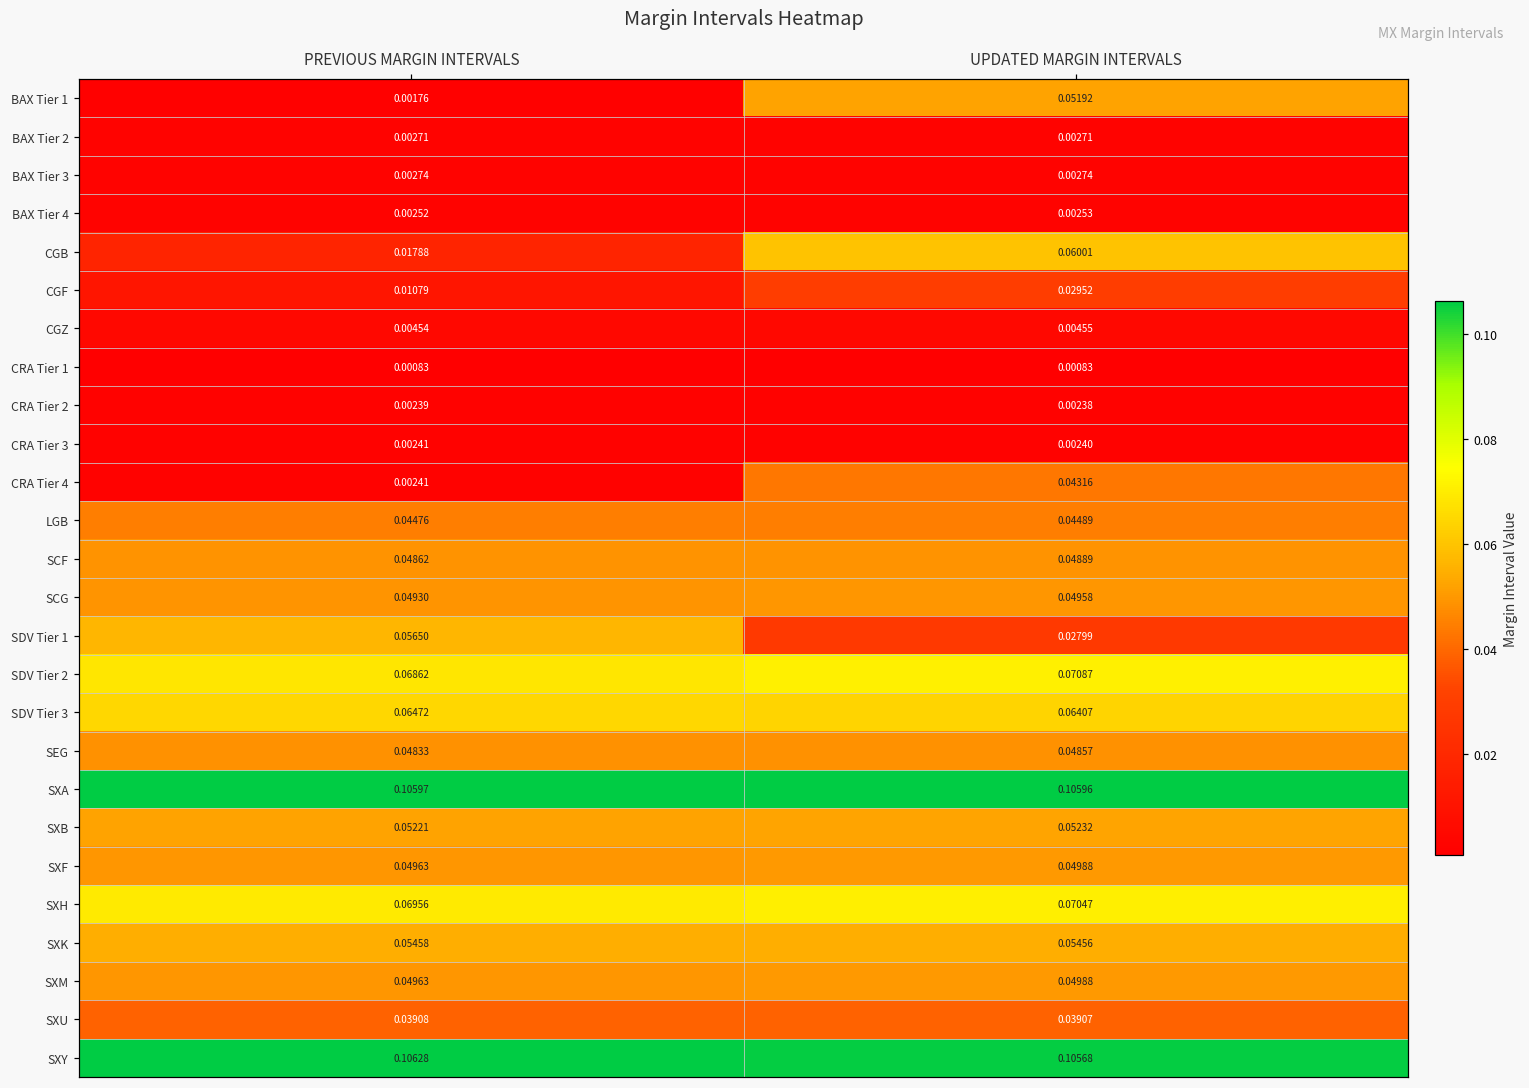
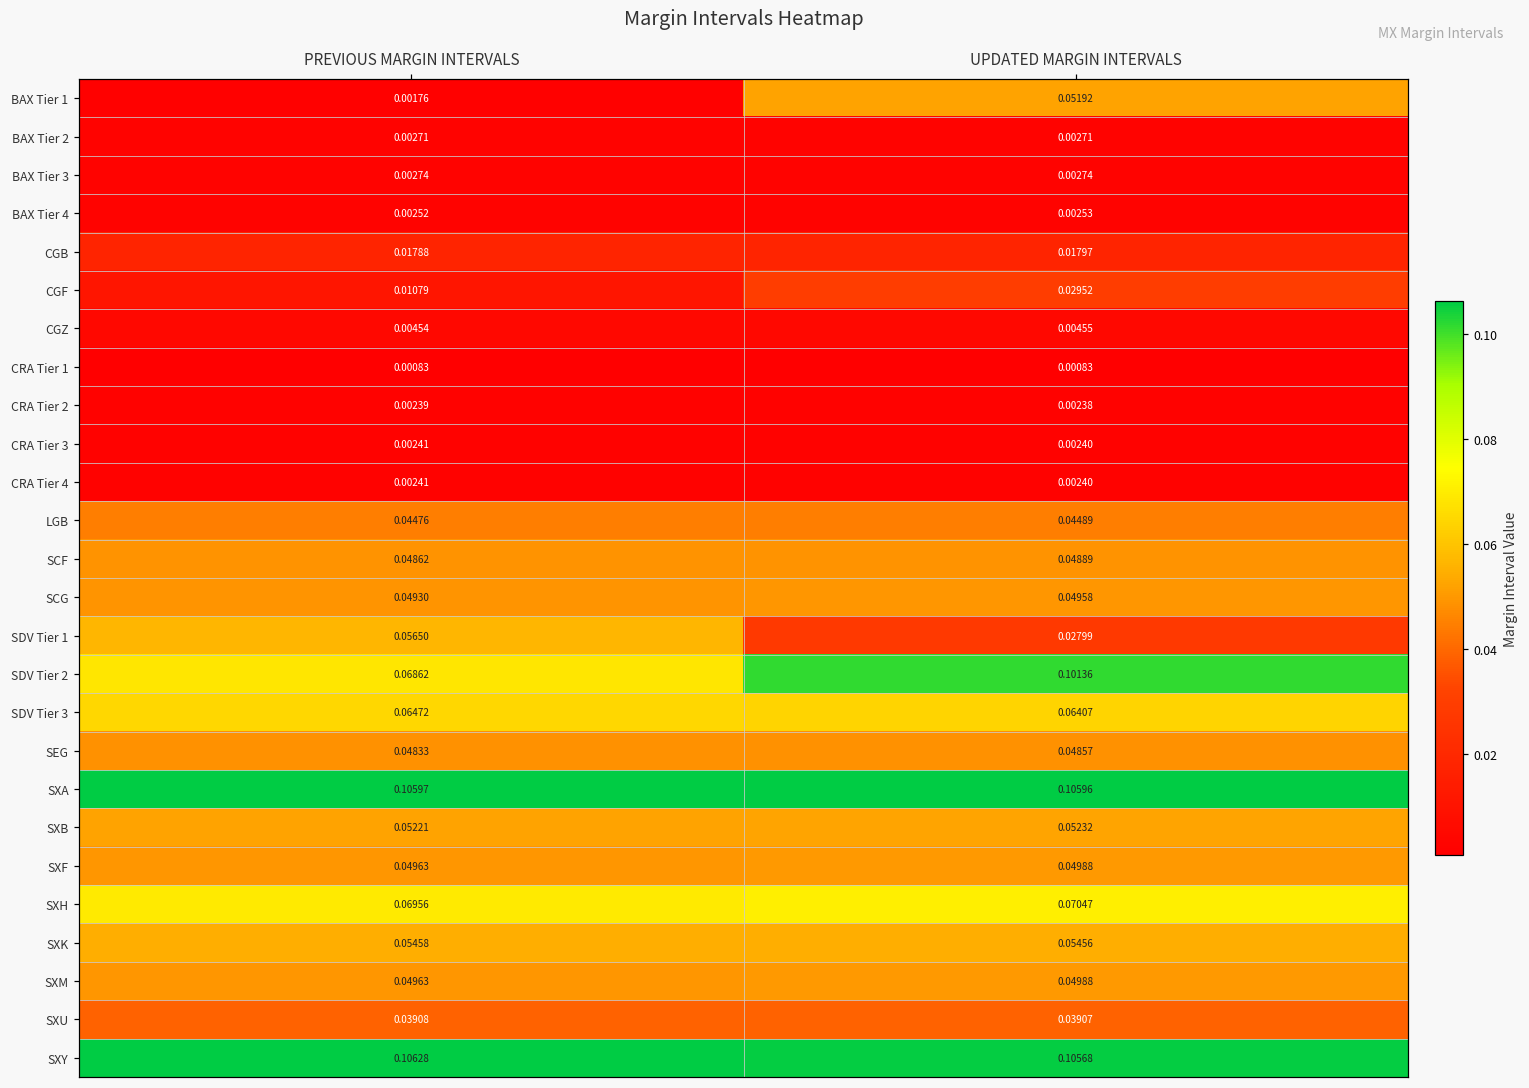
  {
    "BAX Tier 1": {
      "PREVIOUS MARGIN INTERVALS": 0.00176,
      "UPDATED MARGIN INTERVALS": 0.05192
    },
    "BAX Tier 2": {
      "PREVIOUS MARGIN INTERVALS": 0.00271,
      "UPDATED MARGIN INTERVALS": 0.00271
    },
    "BAX Tier 3": {
      "PREVIOUS MARGIN INTERVALS": 0.00274,
      "UPDATED MARGIN INTERVALS": 0.00274
    },
    "BAX Tier 4": {
      "PREVIOUS MARGIN INTERVALS": 0.00252,
      "UPDATED MARGIN INTERVALS": 0.00253
    },
    "CGB": {
      "PREVIOUS MARGIN INTERVALS": 0.01788,
-     "UPDATED MARGIN INTERVALS": 0.06001
+     "UPDATED MARGIN INTERVALS": 0.01797
    },
    "CGF": {
      "PREVIOUS MARGIN INTERVALS": 0.01079,
      "UPDATED MARGIN INTERVALS": 0.02952
    },
    "CGZ": {
      "PREVIOUS MARGIN INTERVALS": 0.00454,
      "UPDATED MARGIN INTERVALS": 0.00455
    },
    "CRA Tier 1": {
      "PREVIOUS MARGIN INTERVALS": 0.00083,
      "UPDATED MARGIN INTERVALS": 0.00083
    },
    "CRA Tier 2": {
      "PREVIOUS MARGIN INTERVALS": 0.00239,
      "UPDATED MARGIN INTERVALS": 0.00238
    },
    "CRA Tier 3": {
      "PREVIOUS MARGIN INTERVALS": 0.00241,
      "UPDATED MARGIN INTERVALS": 0.00240
    },
    "CRA Tier 4": {
      "PREVIOUS MARGIN INTERVALS": 0.00241,
-     "UPDATED MARGIN INTERVALS": 0.04316
+     "UPDATED MARGIN INTERVALS": 0.00240
    },
    "LGB": {
      "PREVIOUS MARGIN INTERVALS": 0.04476,
      "UPDATED MARGIN INTERVALS": 0.04489
    },
    "SCF": {
      "PREVIOUS MARGIN INTERVALS": 0.04862,
      "UPDATED MARGIN INTERVALS": 0.04889
    },
    "SCG": {
      "PREVIOUS MARGIN INTERVALS": 0.04930,
      "UPDATED MARGIN INTERVALS": 0.04958
    },
    "SDV Tier 1": {
      "PREVIOUS MARGIN INTERVALS": 0.05650,
      "UPDATED MARGIN INTERVALS": 0.02799
    },
    "SDV Tier 2": {
      "PREVIOUS MARGIN INTERVALS": 0.06862,
-     "UPDATED MARGIN INTERVALS": 0.07087
+     "UPDATED MARGIN INTERVALS": 0.10136
    },
    "SDV Tier 3": {
      "PREVIOUS MARGIN INTERVALS": 0.06472,
      "UPDATED MARGIN INTERVALS": 0.06407
    },
    "SEG": {
      "PREVIOUS MARGIN INTERVALS": 0.04833,
      "UPDATED MARGIN INTERVALS": 0.04857
    },
    "SXA": {
      "PREVIOUS MARGIN INTERVALS": 0.10597,
      "UPDATED MARGIN INTERVALS": 0.10596
    },
    "SXB": {
      "PREVIOUS MARGIN INTERVALS": 0.05221,
      "UPDATED MARGIN INTERVALS": 0.05232
    },
    "SXF": {
      "PREVIOUS MARGIN INTERVALS": 0.04963,
      "UPDATED MARGIN INTERVALS": 0.04988
    },
    "SXH": {
      "PREVIOUS MARGIN INTERVALS": 0.06956,
      "UPDATED MARGIN INTERVALS": 0.07047
    },
    "SXK": {
      "PREVIOUS MARGIN INTERVALS": 0.05458,
      "UPDATED MARGIN INTERVALS": 0.05456
    },
    "SXM": {
      "PREVIOUS MARGIN INTERVALS": 0.04963,
      "UPDATED MARGIN INTERVALS": 0.04988
    },
    "SXU": {
      "PREVIOUS MARGIN INTERVALS": 0.03908,
      "UPDATED MARGIN INTERVALS": 0.03907
    },
    "SXY": {
      "PREVIOUS MARGIN INTERVALS": 0.10628,
      "UPDATED MARGIN INTERVALS": 0.10568
    }
  }
